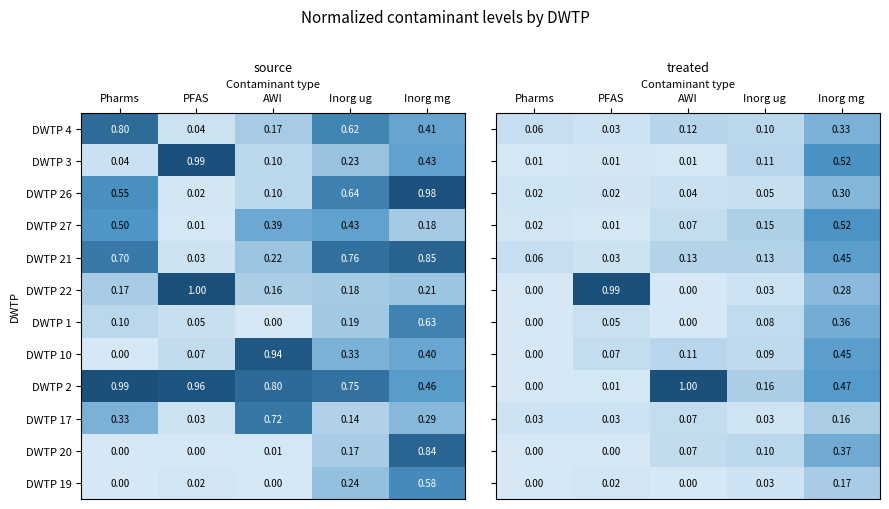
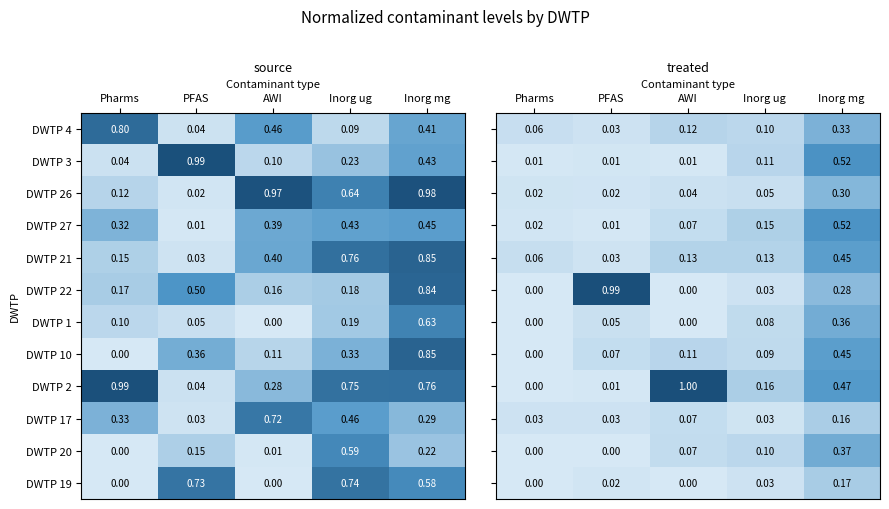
  {
    "source": {
      "DWTP 4": {
        "Pharms": 0.80,
        "PFAS": 0.04,
-       "AWI": 0.17,
-       "Inorg ug": 0.62,
+       "AWI": 0.46,
+       "Inorg ug": 0.09,
        "Inorg mg": 0.41
      },
      "DWTP 3": {
        "Pharms": 0.04,
        "PFAS": 0.99,
        "AWI": 0.10,
        "Inorg ug": 0.23,
        "Inorg mg": 0.43
      },
      "DWTP 26": {
-       "Pharms": 0.55,
+       "Pharms": 0.12,
        "PFAS": 0.02,
-       "AWI": 0.10,
+       "AWI": 0.97,
        "Inorg ug": 0.64,
        "Inorg mg": 0.98
      },
      "DWTP 27": {
-       "Pharms": 0.50,
+       "Pharms": 0.32,
        "PFAS": 0.01,
        "AWI": 0.39,
        "Inorg ug": 0.43,
-       "Inorg mg": 0.18
+       "Inorg mg": 0.45
      },
      "DWTP 21": {
-       "Pharms": 0.70,
+       "Pharms": 0.15,
        "PFAS": 0.03,
-       "AWI": 0.22,
+       "AWI": 0.40,
        "Inorg ug": 0.76,
        "Inorg mg": 0.85
      },
      "DWTP 22": {
        "Pharms": 0.17,
-       "PFAS": 1.00,
+       "PFAS": 0.50,
        "AWI": 0.16,
        "Inorg ug": 0.18,
-       "Inorg mg": 0.21
+       "Inorg mg": 0.84
      },
      "DWTP 1": {
        "Pharms": 0.10,
        "PFAS": 0.05,
        "AWI": 0.00,
        "Inorg ug": 0.19,
        "Inorg mg": 0.63
      },
      "DWTP 10": {
        "Pharms": 0.00,
-       "PFAS": 0.07,
-       "AWI": 0.94,
+       "PFAS": 0.36,
+       "AWI": 0.11,
        "Inorg ug": 0.33,
-       "Inorg mg": 0.40
+       "Inorg mg": 0.85
      },
      "DWTP 2": {
        "Pharms": 0.99,
-       "PFAS": 0.96,
-       "AWI": 0.80,
+       "PFAS": 0.04,
+       "AWI": 0.28,
        "Inorg ug": 0.75,
-       "Inorg mg": 0.46
+       "Inorg mg": 0.76
      },
      "DWTP 17": {
        "Pharms": 0.33,
        "PFAS": 0.03,
        "AWI": 0.72,
-       "Inorg ug": 0.14,
+       "Inorg ug": 0.46,
        "Inorg mg": 0.29
      },
      "DWTP 20": {
        "Pharms": 0.00,
-       "PFAS": 0.00,
+       "PFAS": 0.15,
        "AWI": 0.01,
-       "Inorg ug": 0.17,
-       "Inorg mg": 0.84
+       "Inorg ug": 0.59,
+       "Inorg mg": 0.22
      },
      "DWTP 19": {
        "Pharms": 0.00,
-       "PFAS": 0.02,
+       "PFAS": 0.73,
        "AWI": 0.00,
-       "Inorg ug": 0.24,
+       "Inorg ug": 0.74,
        "Inorg mg": 0.58
      }
    }
  }
